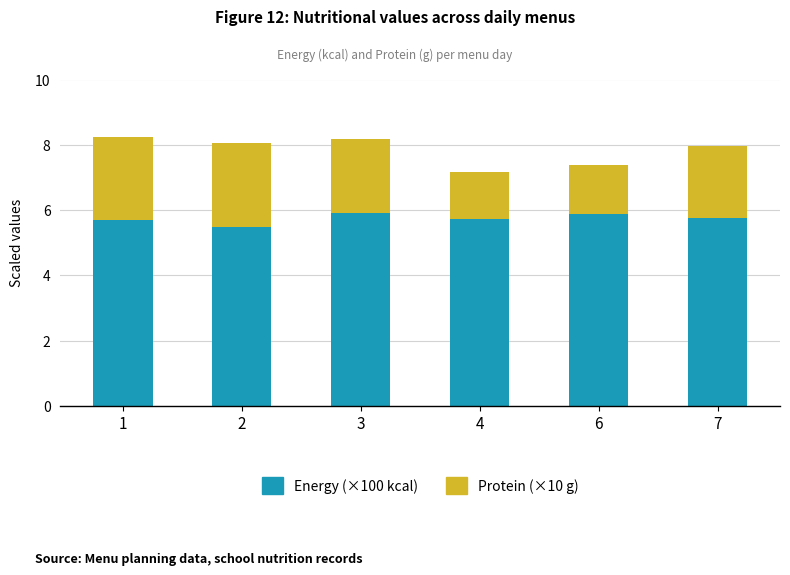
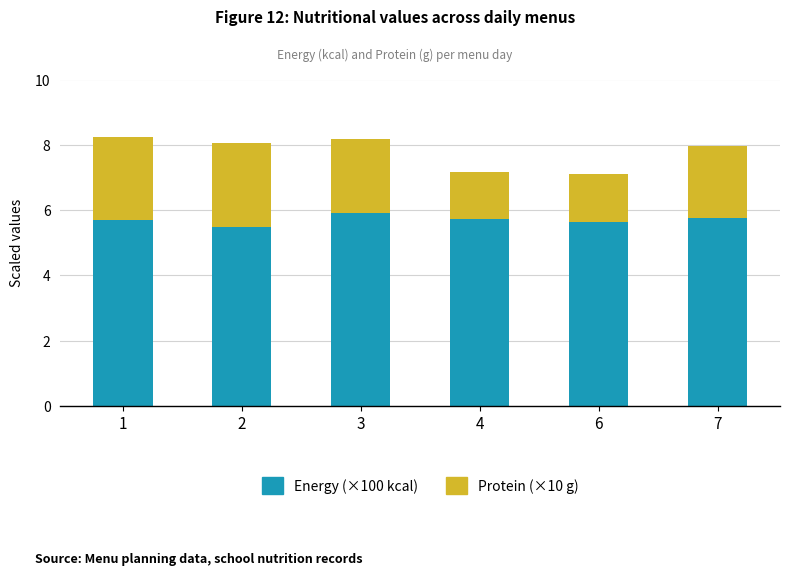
  {
    "Energy (×100 kcal)": {
      "1": 5.7,
      "2": 5.5,
      "3": 5.9,
      "4": 5.7,
-     "6": 5.9,
+     "6": 5.6,
      "7": 5.7
    },
    "Protein (×10 g)": {
      "1": 2.5,
      "2": 2.6,
      "3": 2.3,
      "4": 1.4,
      "6": 1.5,
      "7": 2.2
    }
  }
